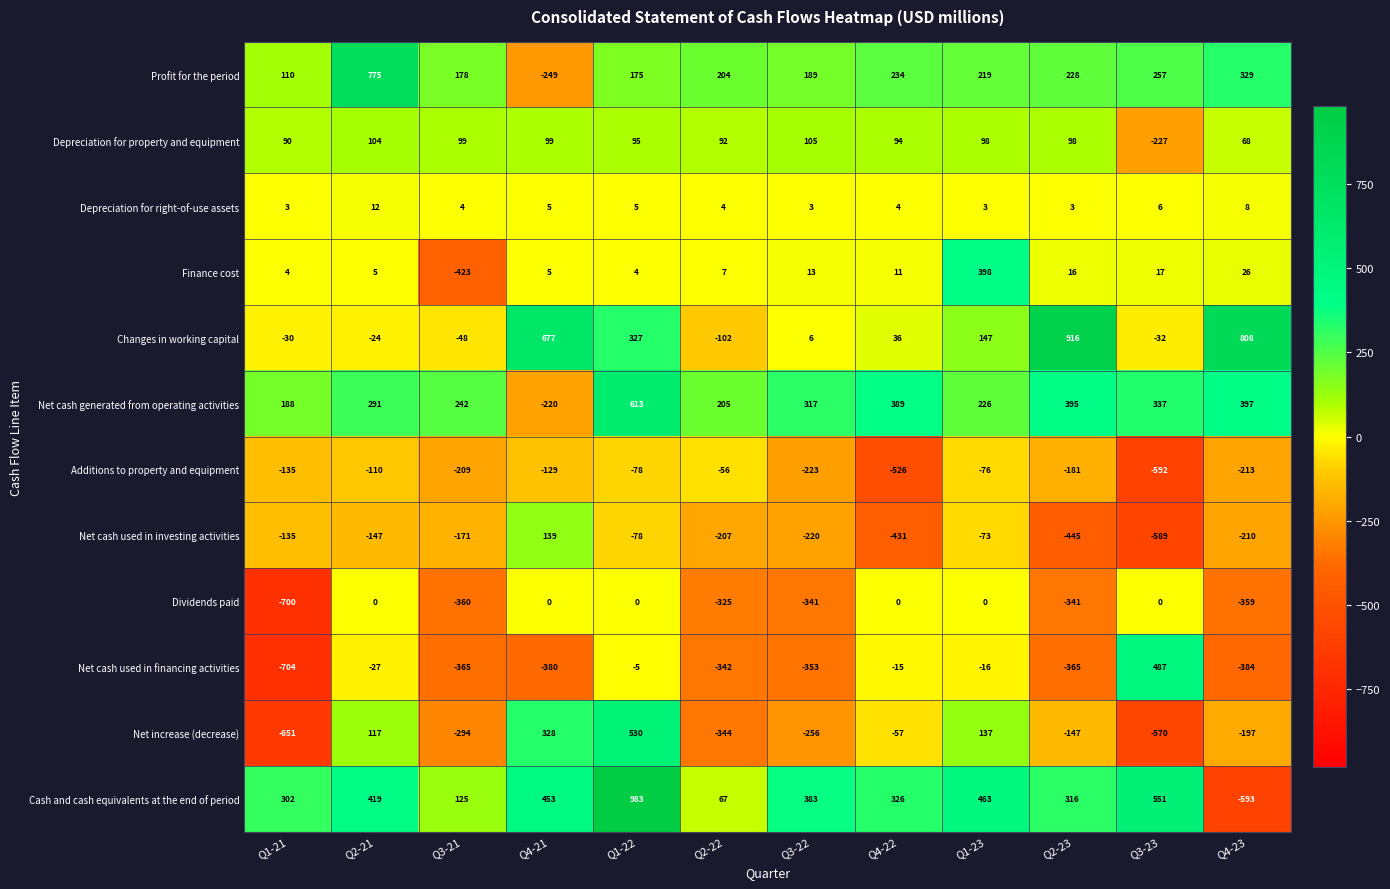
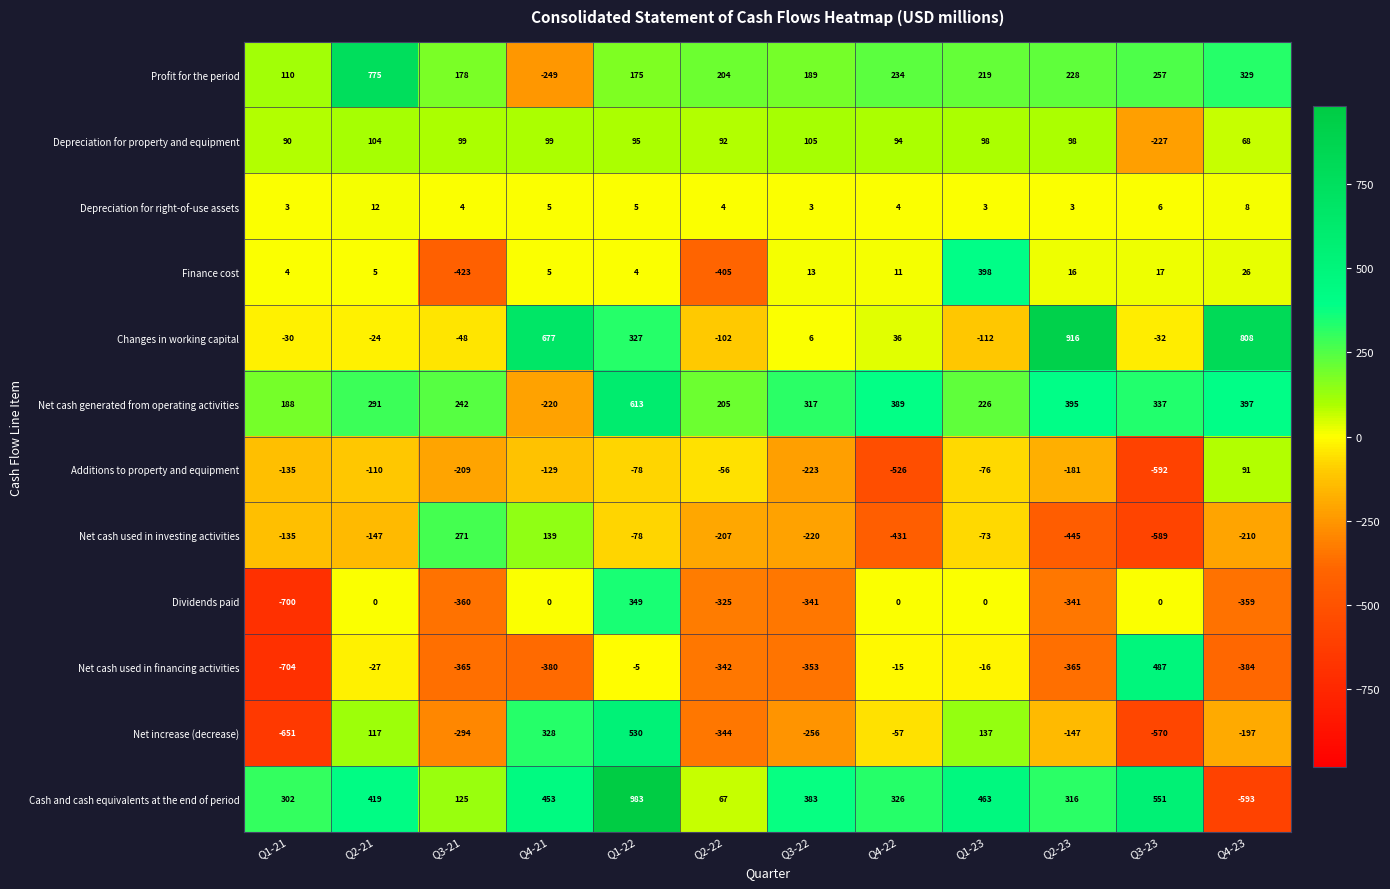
  {
    "Profit for the period": {
      "Q1-21": 110,
      "Q2-21": 775,
      "Q3-21": 178,
      "Q4-21": -249,
      "Q1-22": 175,
      "Q2-22": 204,
      "Q3-22": 189,
      "Q4-22": 234,
      "Q1-23": 219,
      "Q2-23": 228,
      "Q3-23": 257,
      "Q4-23": 329
    },
    "Depreciation for property and equipment": {
      "Q1-21": 90,
      "Q2-21": 104,
      "Q3-21": 99,
      "Q4-21": 99,
      "Q1-22": 95,
      "Q2-22": 92,
      "Q3-22": 105,
      "Q4-22": 94,
      "Q1-23": 98,
      "Q2-23": 98,
      "Q3-23": -227,
      "Q4-23": 68
    },
    "Depreciation for right-of-use assets": {
      "Q1-21": 3,
      "Q2-21": 12,
      "Q3-21": 4,
      "Q4-21": 5,
      "Q1-22": 5,
      "Q2-22": 4,
      "Q3-22": 3,
      "Q4-22": 4,
      "Q1-23": 3,
      "Q2-23": 3,
      "Q3-23": 6,
      "Q4-23": 8
    },
    "Finance cost": {
      "Q1-21": 4,
      "Q2-21": 5,
      "Q3-21": -423,
      "Q4-21": 5,
      "Q1-22": 4,
-     "Q2-22": 7,
+     "Q2-22": -405,
      "Q3-22": 13,
      "Q4-22": 11,
      "Q1-23": 398,
      "Q2-23": 16,
      "Q3-23": 17,
      "Q4-23": 26
    },
    "Changes in working capital": {
      "Q1-21": -30,
      "Q2-21": -24,
      "Q3-21": -48,
      "Q4-21": 677,
      "Q1-22": 327,
      "Q2-22": -102,
      "Q3-22": 6,
      "Q4-22": 36,
-     "Q1-23": 147,
+     "Q1-23": -112,
      "Q2-23": 916,
      "Q3-23": -32,
      "Q4-23": 808
    },
    "Net cash generated from operating activities": {
      "Q1-21": 188,
      "Q2-21": 291,
      "Q3-21": 242,
      "Q4-21": -220,
      "Q1-22": 613,
      "Q2-22": 205,
      "Q3-22": 317,
      "Q4-22": 389,
      "Q1-23": 226,
      "Q2-23": 395,
      "Q3-23": 337,
      "Q4-23": 397
    },
    "Additions to property and equipment": {
      "Q1-21": -135,
      "Q2-21": -110,
      "Q3-21": -209,
      "Q4-21": -129,
      "Q1-22": -78,
      "Q2-22": -56,
      "Q3-22": -223,
      "Q4-22": -526,
      "Q1-23": -76,
      "Q2-23": -181,
      "Q3-23": -592,
-     "Q4-23": -213
+     "Q4-23": 91
    },
    "Net cash used in investing activities": {
      "Q1-21": -135,
      "Q2-21": -147,
-     "Q3-21": -171,
+     "Q3-21": 271,
      "Q4-21": 139,
      "Q1-22": -78,
      "Q2-22": -207,
      "Q3-22": -220,
      "Q4-22": -431,
      "Q1-23": -73,
      "Q2-23": -445,
      "Q3-23": -589,
      "Q4-23": -210
    },
    "Dividends paid": {
      "Q1-21": -700,
      "Q2-21": 0,
      "Q3-21": -360,
      "Q4-21": 0,
-     "Q1-22": 0,
+     "Q1-22": 349,
      "Q2-22": -325,
      "Q3-22": -341,
      "Q4-22": 0,
      "Q1-23": 0,
      "Q2-23": -341,
      "Q3-23": 0,
      "Q4-23": -359
    },
    "Net cash used in financing activities": {
      "Q1-21": -704,
      "Q2-21": -27,
      "Q3-21": -365,
      "Q4-21": -380,
      "Q1-22": -5,
      "Q2-22": -342,
      "Q3-22": -353,
      "Q4-22": -15,
      "Q1-23": -16,
      "Q2-23": -365,
      "Q3-23": 487,
      "Q4-23": -384
    },
    "Net increase (decrease)": {
      "Q1-21": -651,
      "Q2-21": 117,
      "Q3-21": -294,
      "Q4-21": 328,
      "Q1-22": 530,
      "Q2-22": -344,
      "Q3-22": -256,
      "Q4-22": -57,
      "Q1-23": 137,
      "Q2-23": -147,
      "Q3-23": -570,
      "Q4-23": -197
    },
    "Cash and cash equivalents at the end of period": {
      "Q1-21": 302,
      "Q2-21": 419,
      "Q3-21": 125,
      "Q4-21": 453,
      "Q1-22": 983,
      "Q2-22": 67,
      "Q3-22": 383,
      "Q4-22": 326,
      "Q1-23": 463,
      "Q2-23": 316,
      "Q3-23": 551,
      "Q4-23": -593
    }
  }
